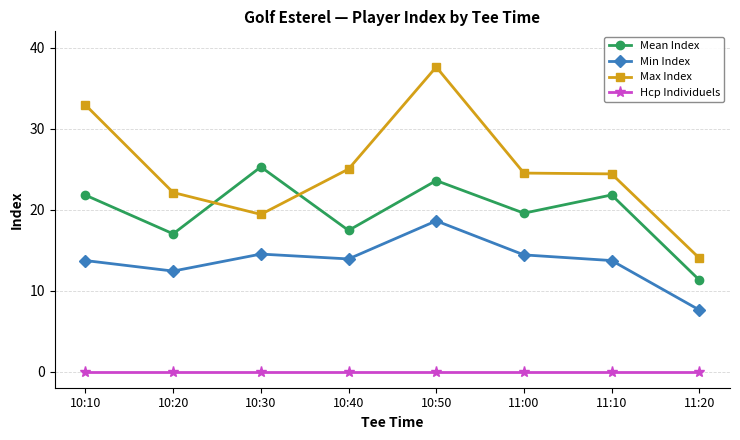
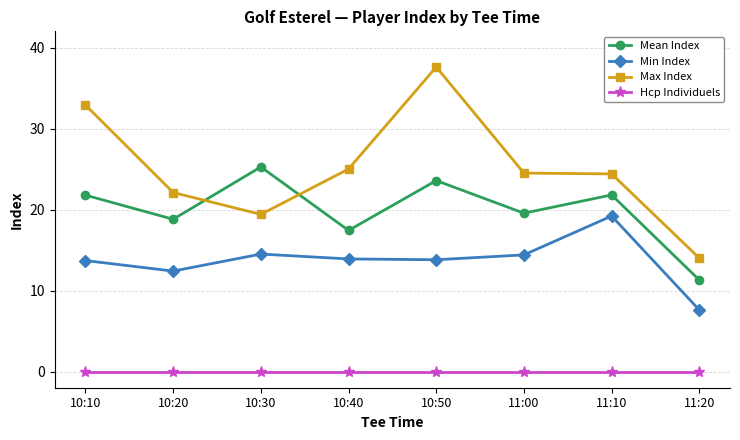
  {
    "Mean Index": {
      "10:10": 22,
-     "10:20": 17,
+     "10:20": 19,
      "10:30": 25,
      "10:40": 17,
      "10:50": 24,
      "11:00": 20,
      "11:10": 22,
      "11:20": 11
    },
    "Min Index": {
      "10:10": 14,
      "10:20": 12,
      "10:30": 15,
      "10:40": 14,
-     "10:50": 19,
+     "10:50": 14,
      "11:00": 14,
-     "11:10": 14,
+     "11:10": 19,
      "11:20": 8
    },
    "Max Index": {
      "10:10": 33,
      "10:20": 22,
      "10:30": 19,
      "10:40": 25,
      "10:50": 38,
      "11:00": 25,
      "11:10": 24,
      "11:20": 14
    },
    "Hcp Individuels": {
      "10:10": 0,
      "10:20": 0,
      "10:30": 0,
      "10:40": 0,
      "10:50": 0,
      "11:00": 0,
      "11:10": 0,
      "11:20": 0
    }
  }
